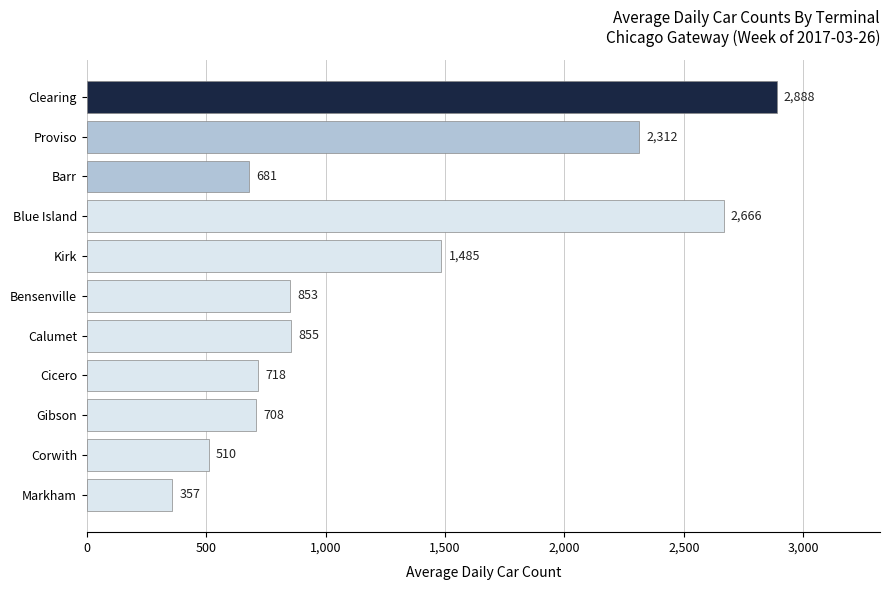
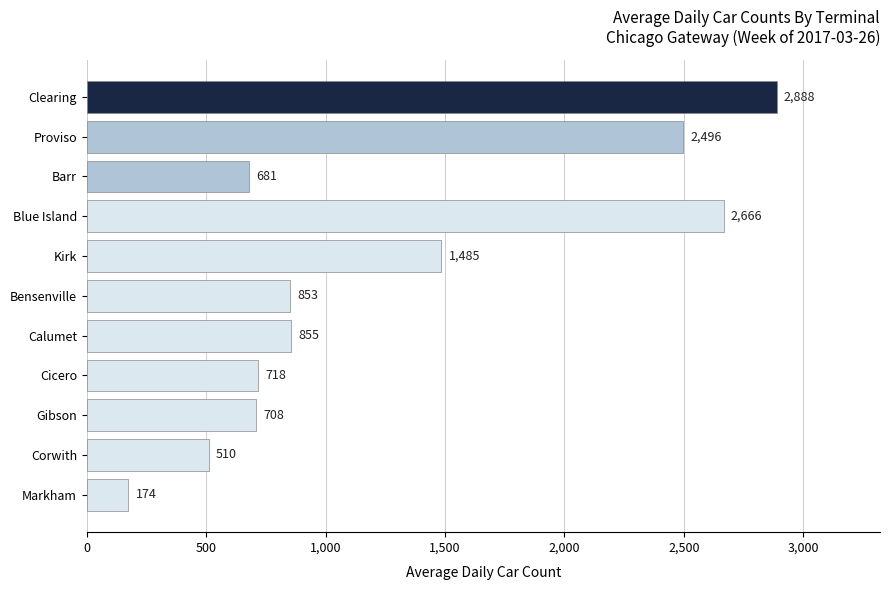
  {
    "Clearing": "2,888",
-   "Proviso": "2,312",
+   "Proviso": "2,496",
    "Barr": "681",
    "Blue Island": "2,666",
    "Kirk": "1,485",
    "Bensenville": "853",
    "Calumet": "855",
    "Cicero": "718",
    "Gibson": "708",
    "Corwith": "510",
-   "Markham": "357"
+   "Markham": "174"
  }
